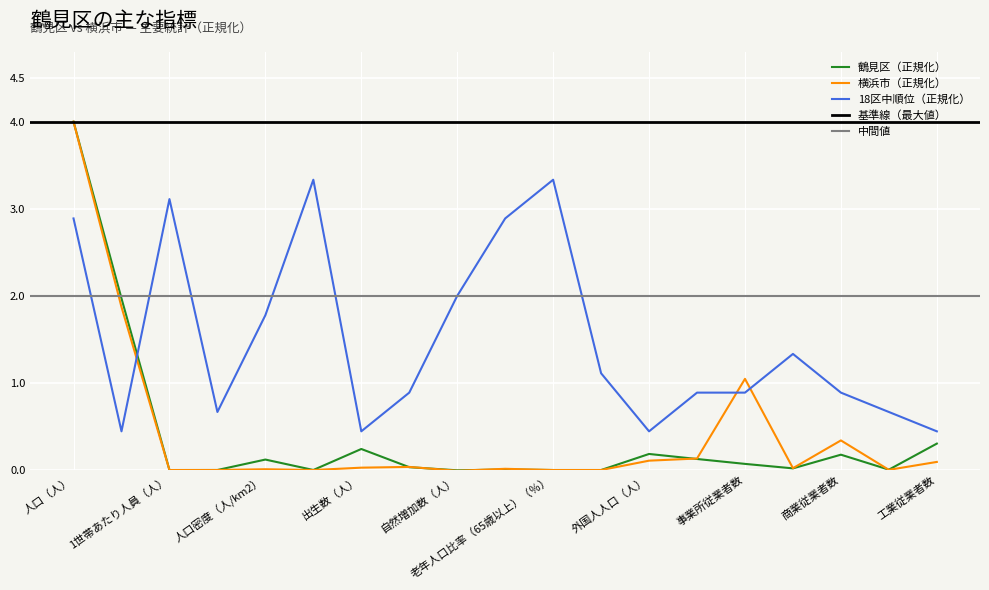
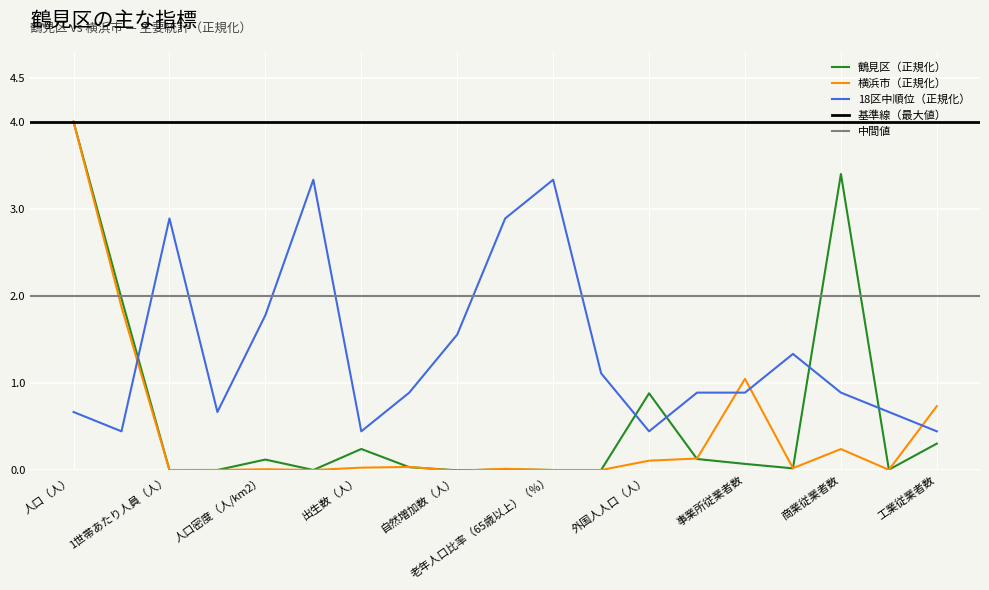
  {
    "鶴見区（正規化）": {
      "人口密度（人/km2）": 0.1,
      "出生数（人）": 0.2,
-     "外国人人口（人）": 0.2,
+     "外国人人口（人）": 0.9,
      "事業所従業者数": 0.1,
-     "商業従業者数": 0.2,
+     "商業従業者数": 3.4,
      "工業従業者数": 0.3
    },
    "横浜市（正規化）": {
      "人口密度（人/km2）": 0.0,
      "出生数（人）": 0.0,
      "外国人人口（人）": 0.1,
      "事業所従業者数": 1.0,
-     "商業従業者数": 0.3,
-     "工業従業者数": 0.1
+     "商業従業者数": 0.2,
+     "工業従業者数": 0.7
    },
    "18区中順位（正規化）": {
-     "人口（人）": 2.9,
-     "1世帯あたり人員（人）": 3.1,
+     "人口（人）": 0.7,
+     "1世帯あたり人員（人）": 2.9,
      "人口密度（人/km2）": 1.8,
      "出生数（人）": 0.4,
-     "自然増加数（人）": 2.0,
+     "自然増加数（人）": 1.6,
      "老年人口比率（65歳以上）（％）": 3.3,
      "外国人人口（人）": 0.4,
      "事業所従業者数": 0.9,
      "商業従業者数": 0.9,
      "工業従業者数": 0.4
    }
  }
